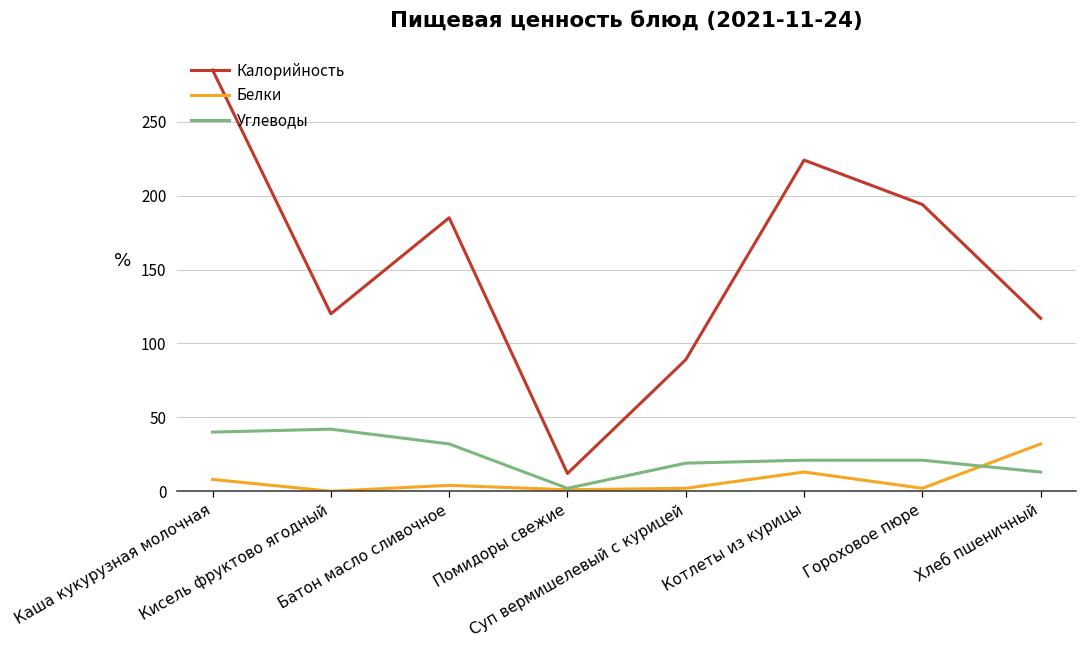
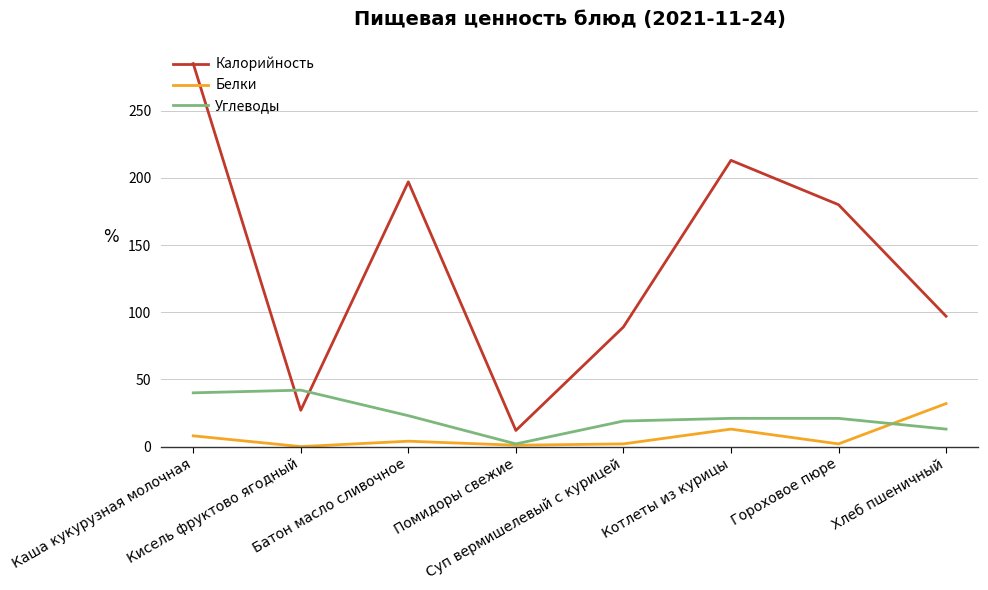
  {
    "Калорийность": {
      "Каша кукурузная молочная": 285,
-     "Кисель фруктово ягодный": 120,
-     "Батон масло сливочное": 185,
+     "Кисель фруктово ягодный": 27,
+     "Батон масло сливочное": 197,
      "Помидоры свежие": 12,
      "Суп вермишелевый с курицей": 89,
-     "Котлеты из курицы": 224,
-     "Гороховое пюре": 194,
-     "Хлеб пшеничный": 117
+     "Котлеты из курицы": 213,
+     "Гороховое пюре": 180,
+     "Хлеб пшеничный": 97
    },
    "Белки": {
      "Каша кукурузная молочная": 8,
      "Кисель фруктово ягодный": 0,
      "Батон масло сливочное": 4,
      "Суп вермишелевый с курицей": 2,
      "Котлеты из курицы": 13,
      "Гороховое пюре": 2,
      "Хлеб пшеничный": 32
    },
    "Углеводы": {
      "Каша кукурузная молочная": 40,
      "Кисель фруктово ягодный": 42,
-     "Батон масло сливочное": 32,
+     "Батон масло сливочное": 23,
      "Суп вермишелевый с курицей": 19,
      "Котлеты из курицы": 21,
      "Гороховое пюре": 21,
      "Хлеб пшеничный": 13
    }
  }
